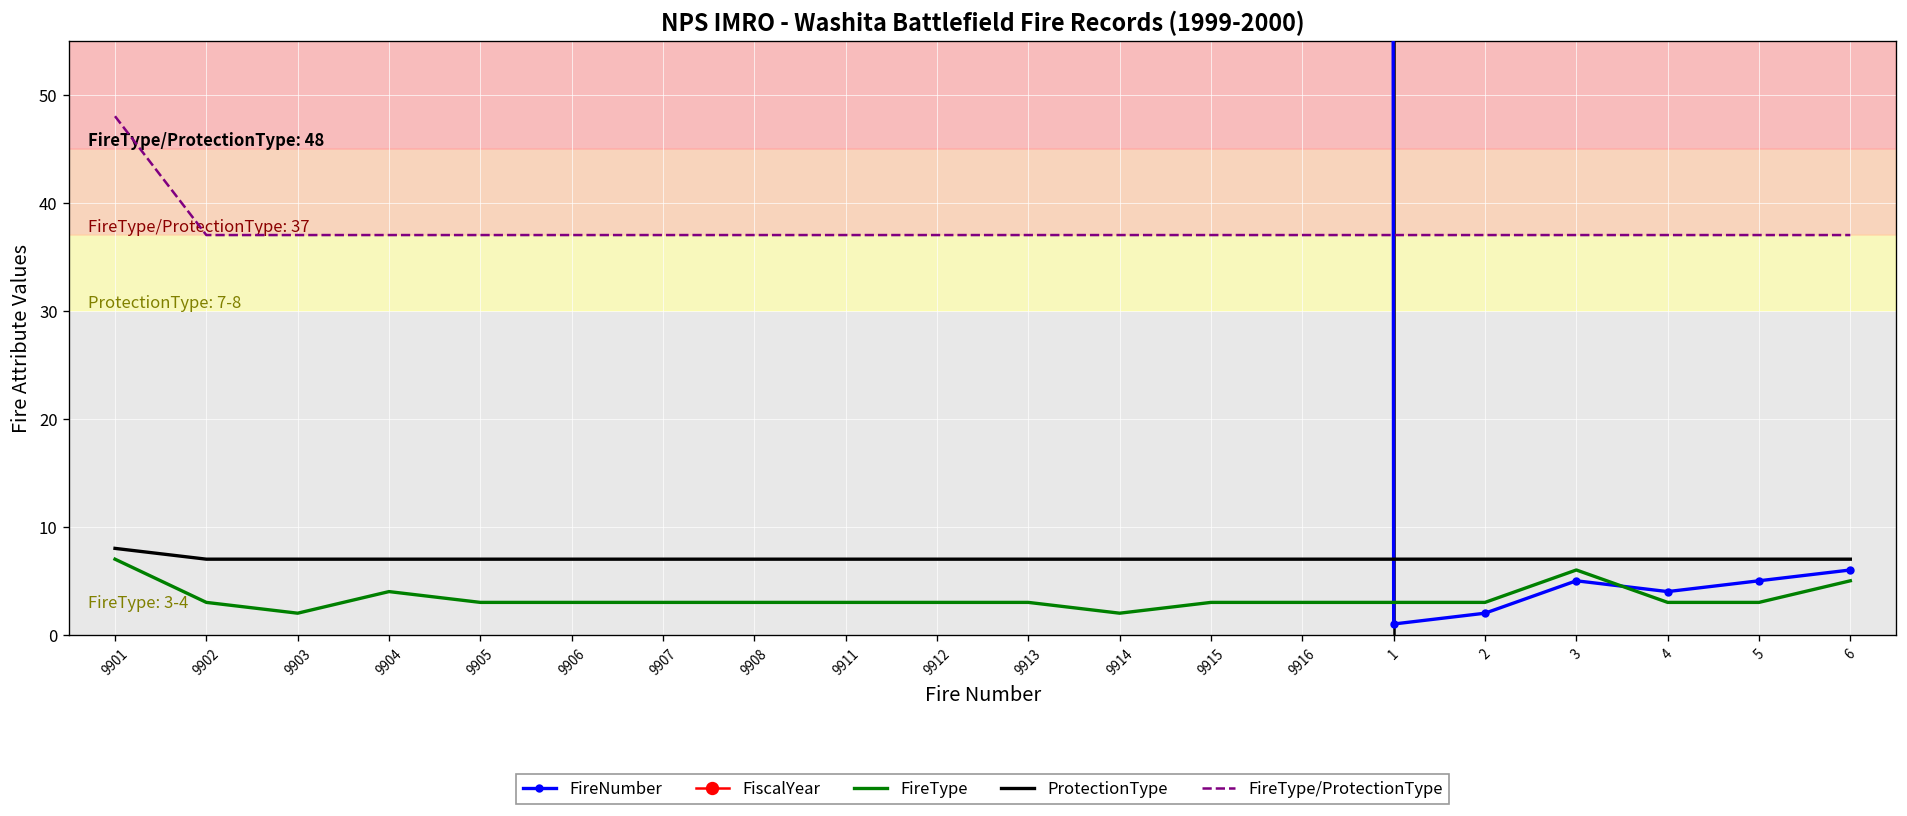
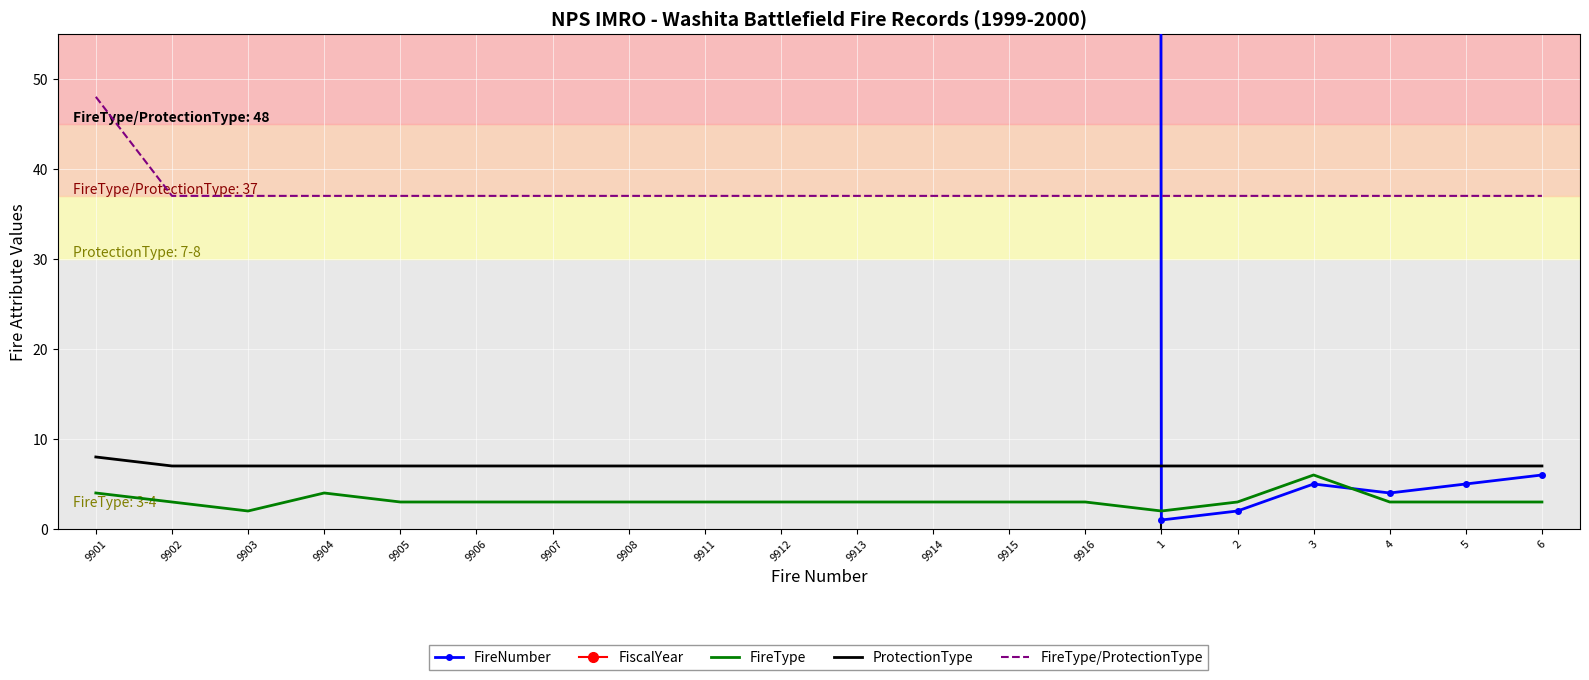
  {
    "FireNumber": {
      "1": 1,
      "2": 2,
      "3": 5,
      "4": 4,
      "5": 5,
      "6": 6
    },
    "FireType": {
-     "9901": 7,
+     "9901": 4,
      "9903": 2,
      "9904": 4,
      "9905": 3,
      "9906": 3,
      "9907": 3,
      "9908": 3,
      "9911": 3,
      "9912": 3,
      "9913": 3,
-     "9914": 2,
+     "9914": 3,
      "9915": 3,
      "9916": 3,
-     "1": 3,
+     "1": 2,
      "2": 3,
      "3": 6,
      "4": 3,
      "5": 3,
-     "6": 5
+     "6": 3
    },
    "ProtectionType": {
      "9901": 8,
      "9902": 7,
      "9903": 7,
      "9904": 7,
      "9905": 7,
      "9906": 7,
      "9907": 7,
      "9908": 7,
      "9911": 7,
      "9912": 7,
      "9913": 7,
      "9914": 7,
      "9915": 7,
      "9916": 7,
      "1": 7,
      "2": 7,
      "3": 7,
      "4": 7,
      "5": 7,
      "6": 7
    },
    "FireType/ProtectionType": {
      "9901": 48
    }
  }
